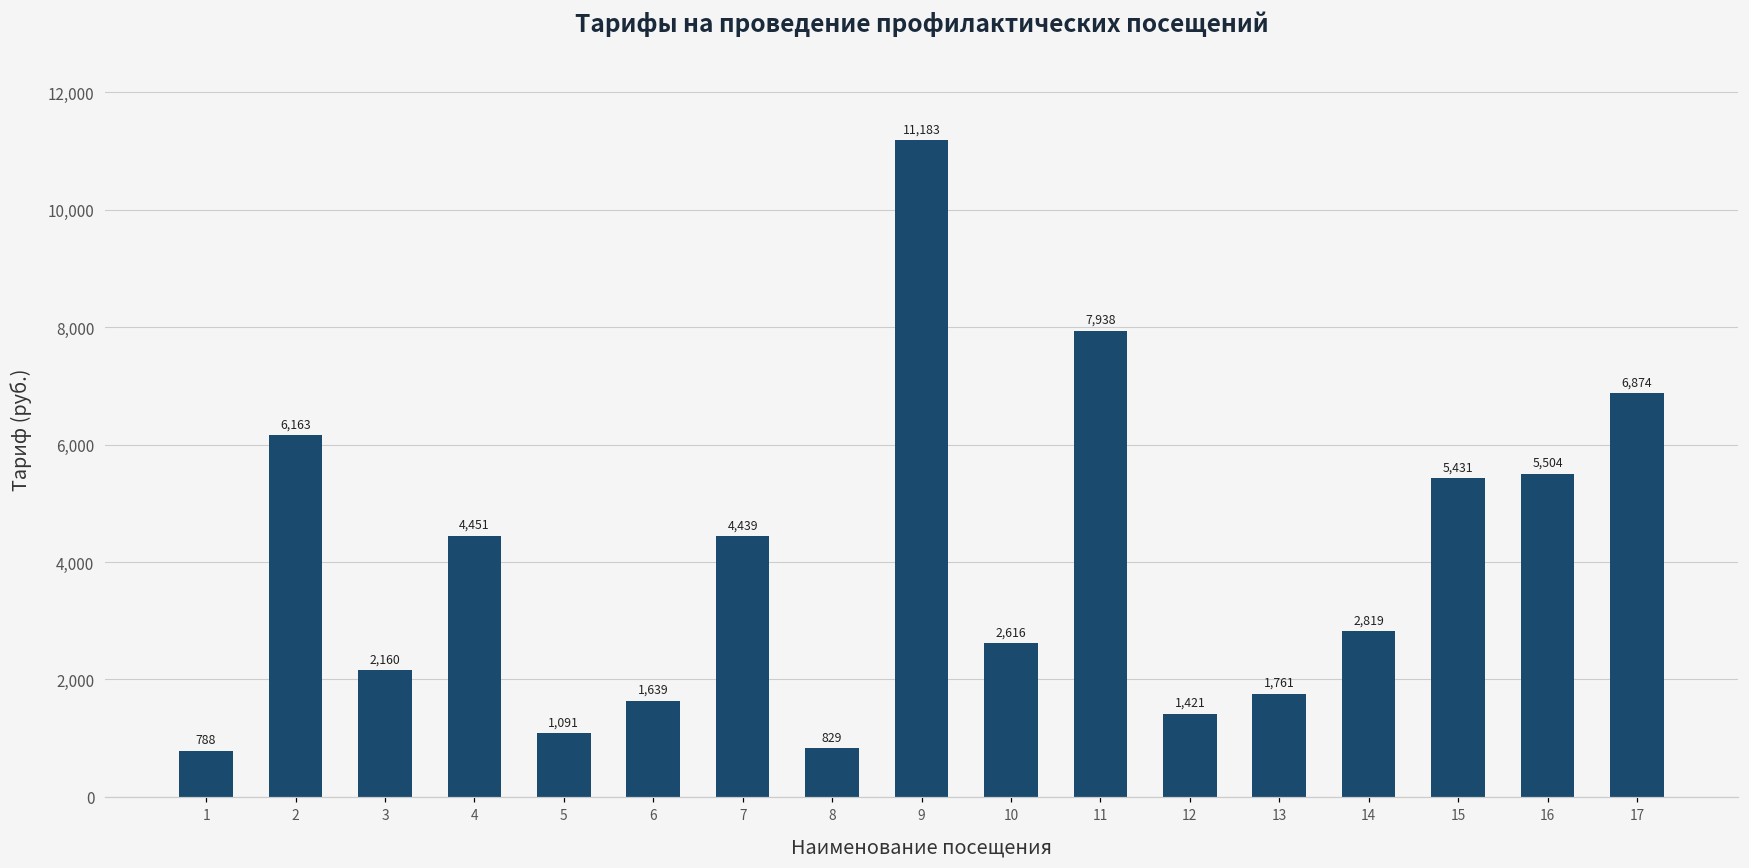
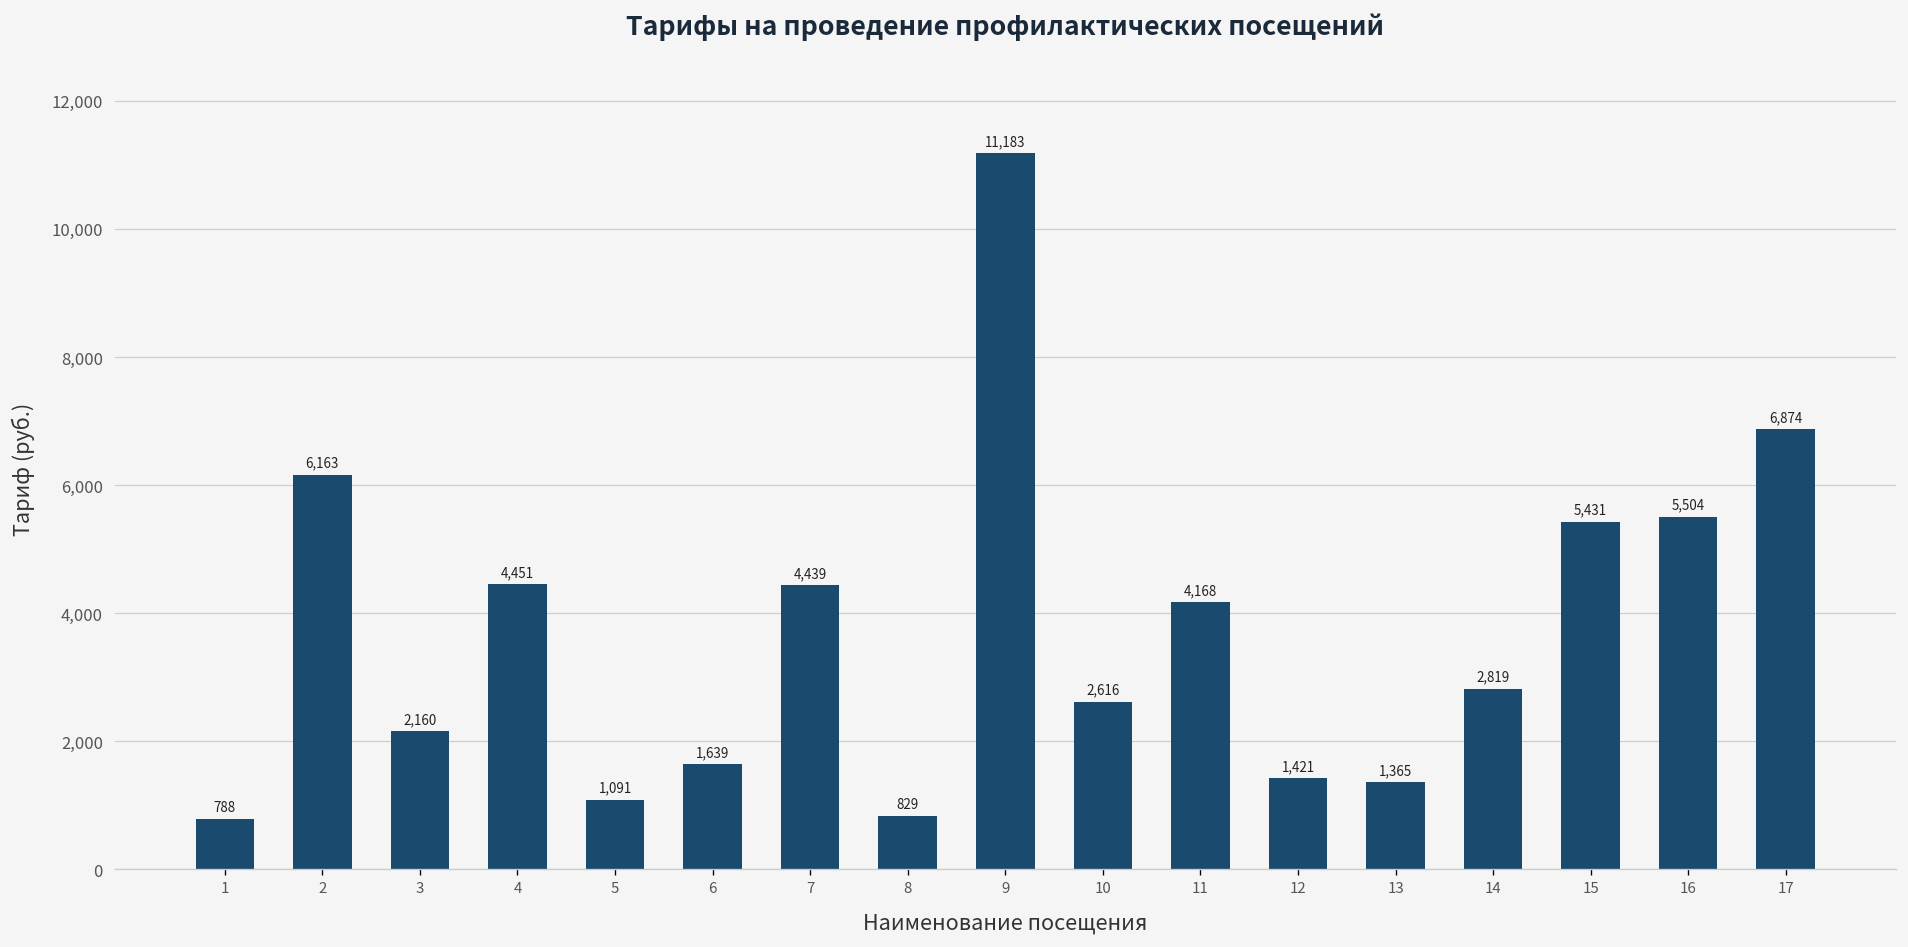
  {
    "1": "788",
    "2": "6,163",
    "3": "2,160",
    "4": "4,451",
    "5": "1,091",
    "6": "1,639",
    "7": "4,439",
    "8": "829",
    "9": "11,183",
    "10": "2,616",
-   "11": "7,938",
+   "11": "4,168",
    "12": "1,421",
-   "13": "1,761",
+   "13": "1,365",
    "14": "2,819",
    "15": "5,431",
    "16": "5,504",
    "17": "6,874"
  }
